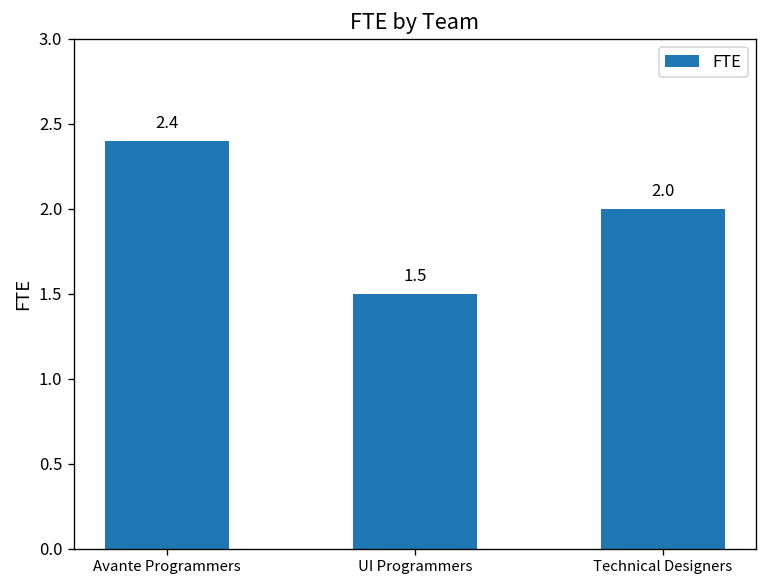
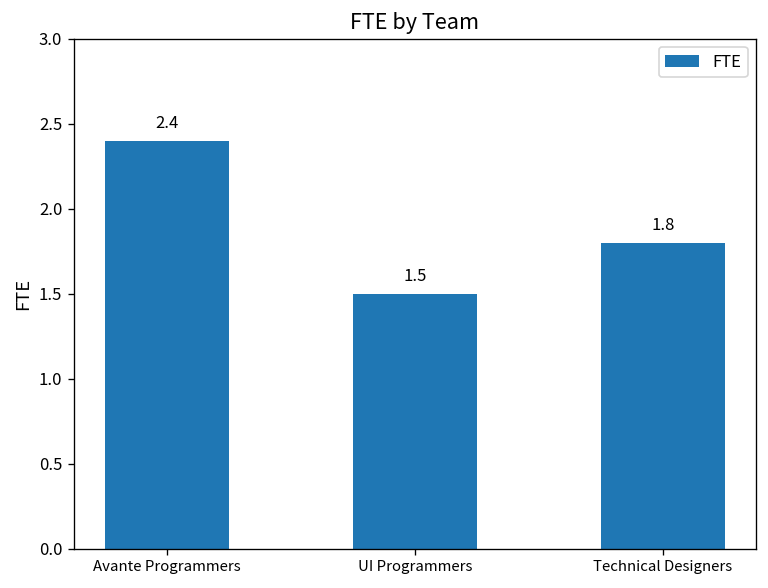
  {
    "Avante Programmers": 2.4,
    "UI Programmers": 1.5,
-   "Technical Designers": 2.0
+   "Technical Designers": 1.8
  }
